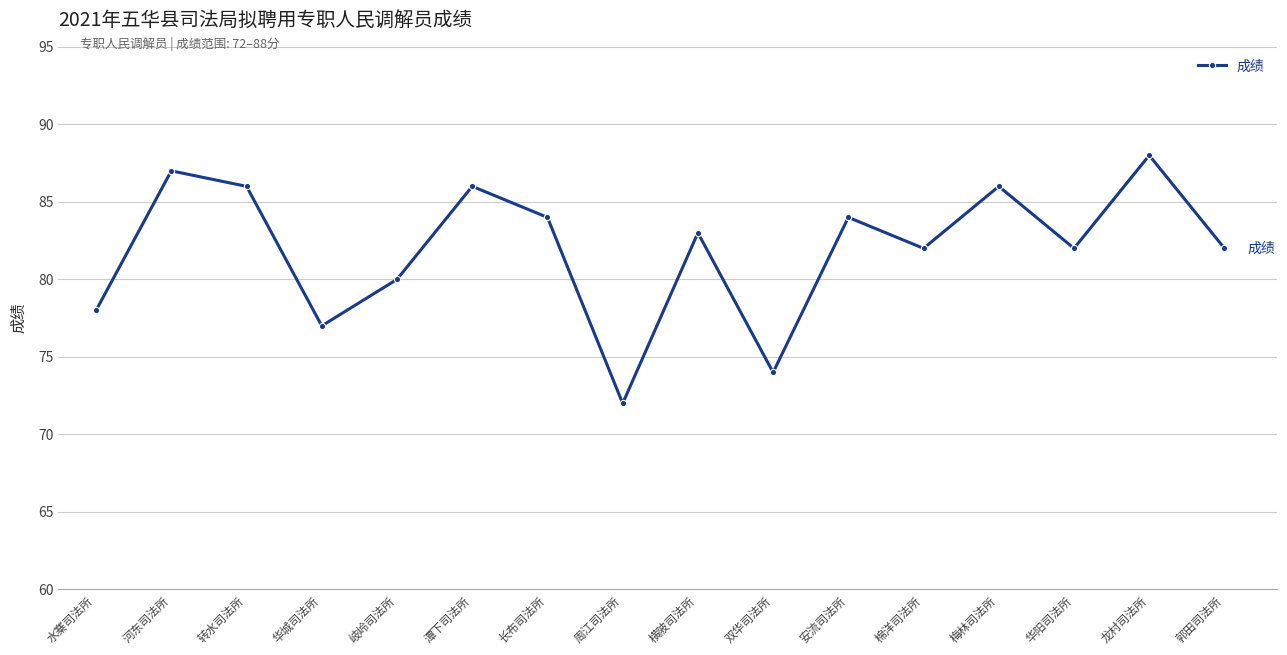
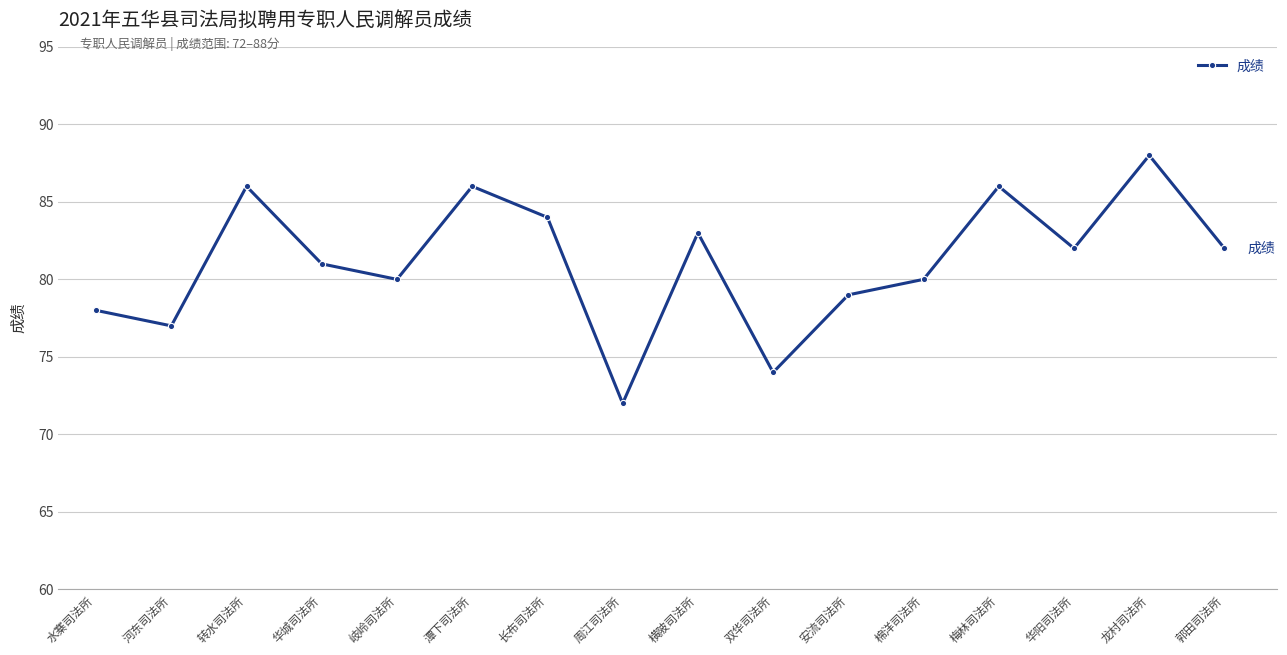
  {
    "水寨司法所": 78,
-   "河东司法所": 87,
+   "河东司法所": 77,
    "转水司法所": 86,
-   "华城司法所": 77,
+   "华城司法所": 81,
    "岐岭司法所": 80,
    "潭下司法所": 86,
    "长布司法所": 84,
    "周江司法所": 72,
    "横陂司法所": 83,
    "双华司法所": 74,
-   "安流司法所": 84,
-   "棉洋司法所": 82,
+   "安流司法所": 79,
+   "棉洋司法所": 80,
    "梅林司法所": 86,
    "华阳司法所": 82,
    "龙村司法所": 88,
    "郭田司法所": 82
  }
